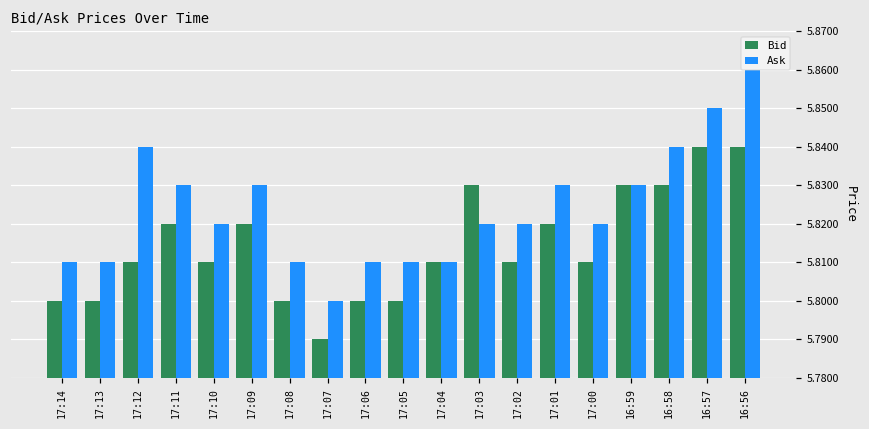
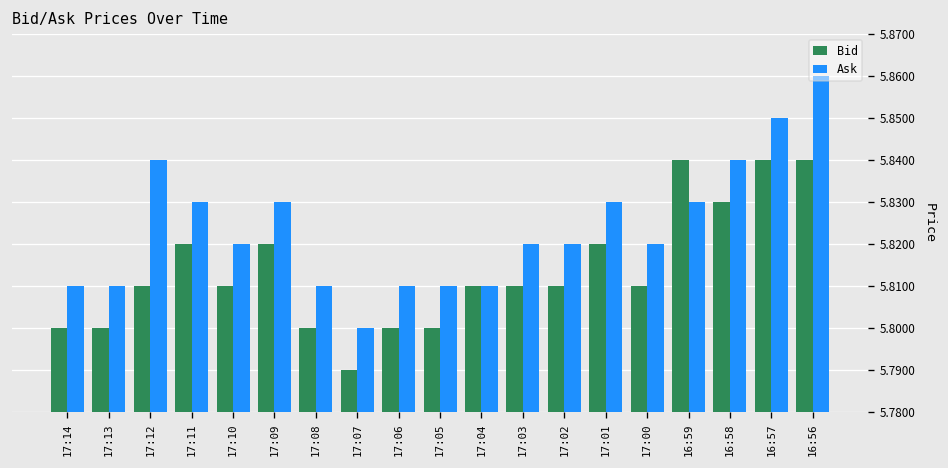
  {
    "Bid": {
      "17:14": 5.80,
      "17:13": 5.80,
      "17:12": 5.81,
      "17:11": 5.82,
      "17:10": 5.81,
      "17:09": 5.82,
      "17:08": 5.80,
      "17:07": 5.79,
      "17:06": 5.80,
      "17:05": 5.80,
      "17:04": 5.81,
-     "17:03": 5.83,
+     "17:03": 5.81,
      "17:02": 5.81,
      "17:01": 5.82,
      "17:00": 5.81,
-     "16:59": 5.83,
+     "16:59": 5.84,
      "16:58": 5.83,
      "16:57": 5.84,
      "16:56": 5.84
    },
    "Ask": {
      "17:14": 5.81,
      "17:13": 5.81,
      "17:12": 5.84,
      "17:11": 5.83,
      "17:10": 5.82,
      "17:09": 5.83,
      "17:08": 5.81,
      "17:07": 5.80,
      "17:06": 5.81,
      "17:05": 5.81,
      "17:04": 5.81,
      "17:03": 5.82,
      "17:02": 5.82,
      "17:01": 5.83,
      "17:00": 5.82,
      "16:59": 5.83,
      "16:58": 5.84,
      "16:57": 5.85
    }
  }
